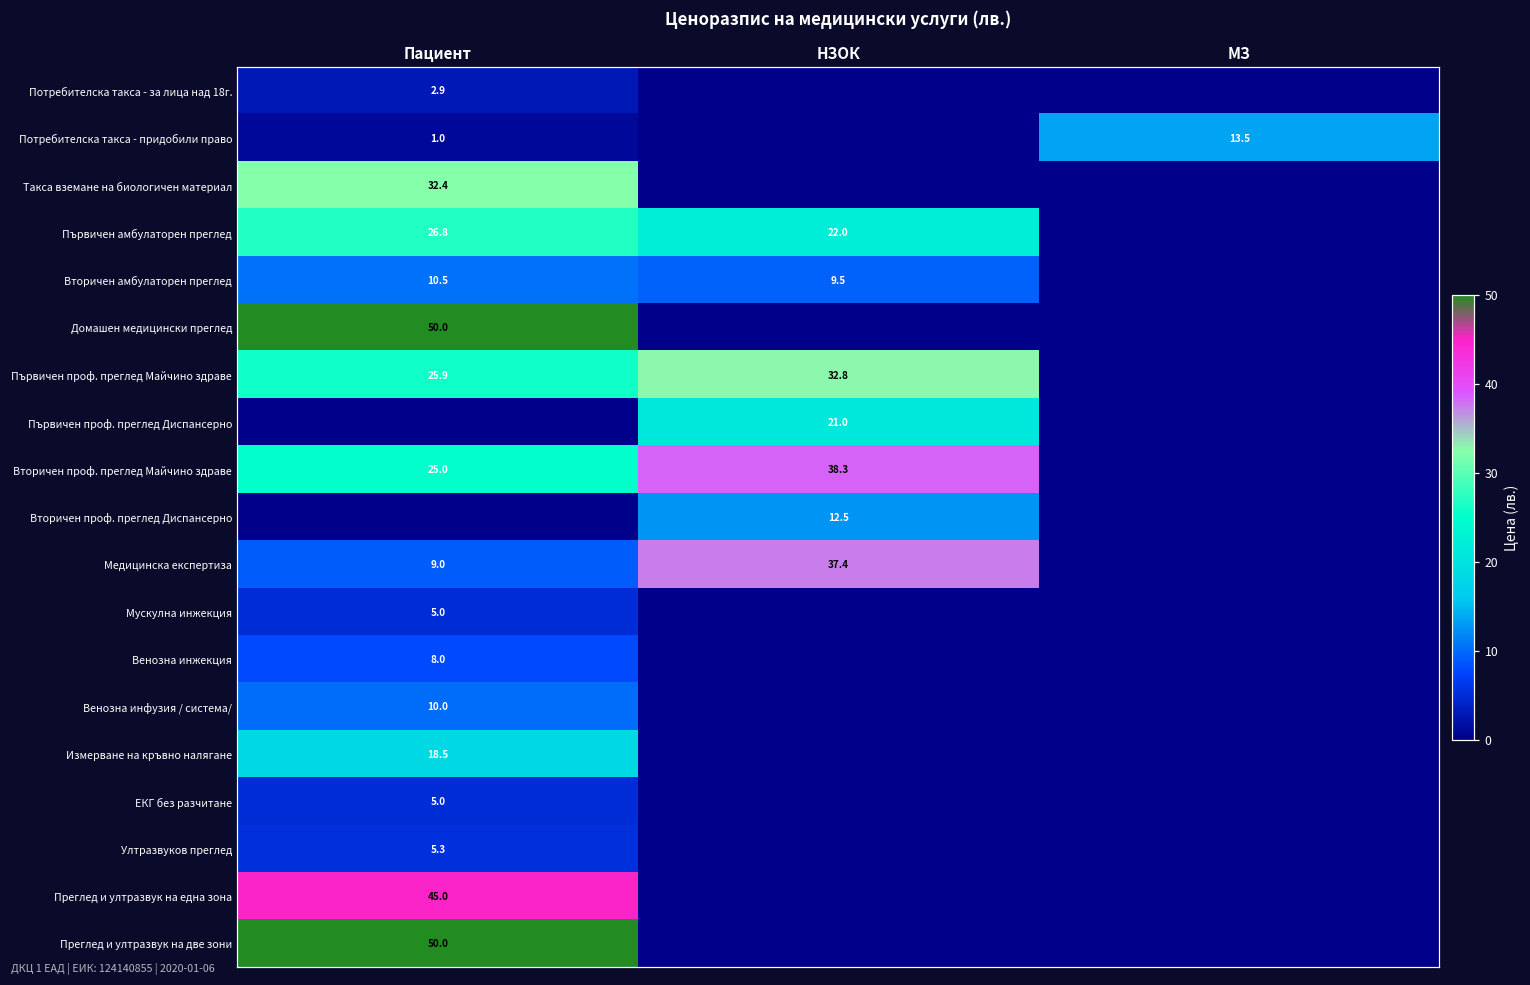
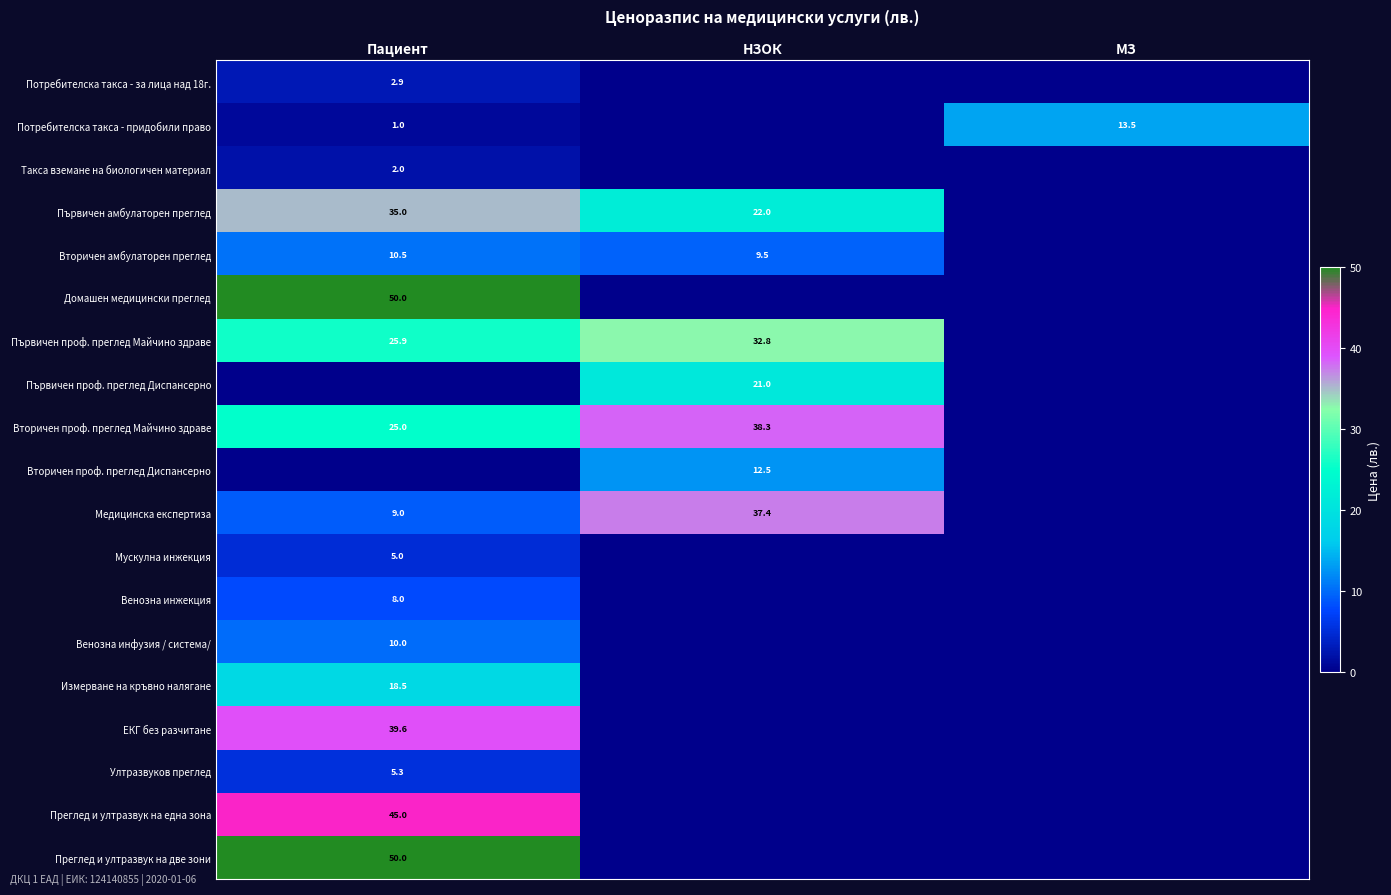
  {
    "Потребителска такса - за лица над 18г.": {
      "Пациент": 2.9
    },
    "Потребителска такса - придобили право": {
      "Пациент": 1.0,
      "МЗ": 13.5
    },
    "Такса вземане на биологичен материал": {
-     "Пациент": 32.4
+     "Пациент": 2.0
    },
    "Първичен амбулаторен преглед": {
-     "Пациент": 26.8,
+     "Пациент": 35.0,
      "НЗОК": 22.0
    },
    "Вторичен амбулаторен преглед": {
      "Пациент": 10.5,
      "НЗОК": 9.5
    },
    "Домашен медицински преглед": {
      "Пациент": 50.0
    },
    "Първичен проф. преглед Майчино здраве": {
      "Пациент": 25.9,
      "НЗОК": 32.8
    },
    "Първичен проф. преглед Диспансерно": {
      "НЗОК": 21.0
    },
    "Вторичен проф. преглед Майчино здраве": {
      "Пациент": 25.0,
      "НЗОК": 38.3
    },
    "Вторичен проф. преглед Диспансерно": {
      "НЗОК": 12.5
    },
    "Медицинска експертиза": {
      "Пациент": 9.0,
      "НЗОК": 37.4
    },
    "Мускулна инжекция": {
      "Пациент": 5.0
    },
    "Венозна инжекция": {
      "Пациент": 8.0
    },
    "Венозна инфузия / система/": {
      "Пациент": 10.0
    },
    "Измерване на кръвно налягане": {
      "Пациент": 18.5
    },
    "ЕКГ без разчитане": {
-     "Пациент": 5.0
+     "Пациент": 39.6
    },
    "Ултразвуков преглед": {
      "Пациент": 5.3
    },
    "Преглед и ултразвук на една зона": {
      "Пациент": 45.0
    },
    "Преглед и ултразвук на две зони": {
      "Пациент": 50.0
    }
  }
